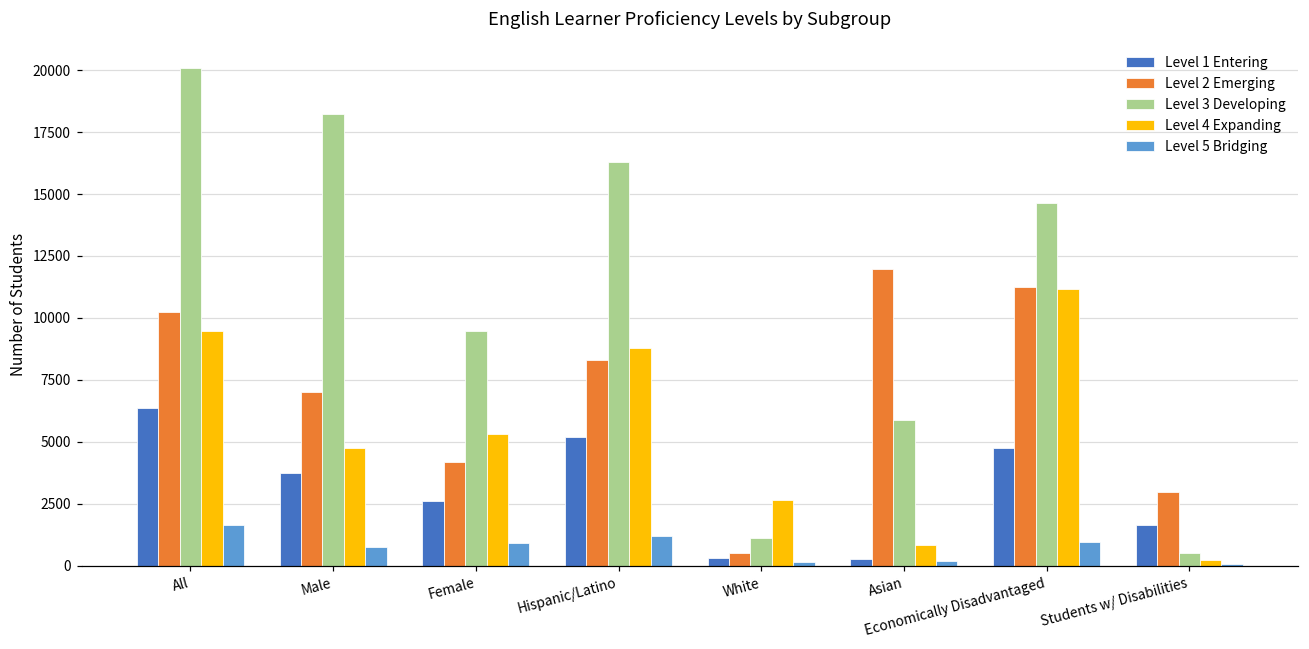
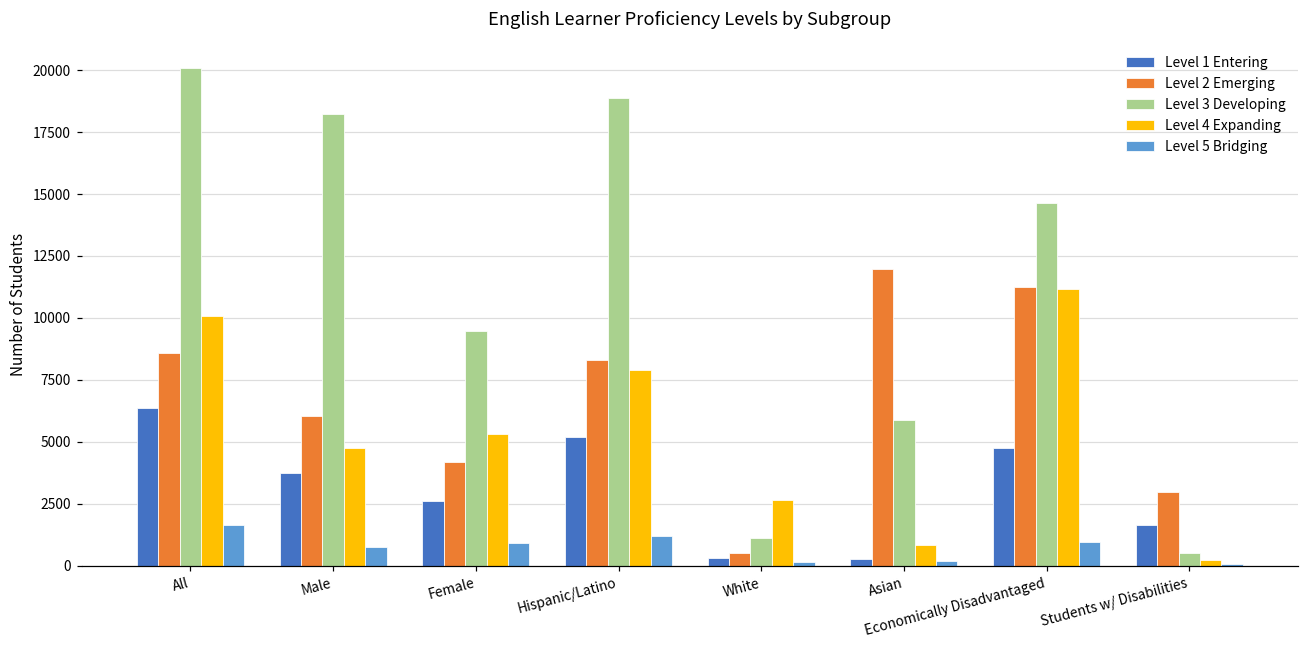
  {
    "Level 2 Emerging": {
-     "All": 10200,
-     "Male": 7000,
+     "All": 8600,
+     "Male": 6000,
      "Female": 4200,
      "Hispanic/Latino": 8300,
      "White": 500,
      "Asian": 12000,
      "Economically Disadvantaged": 11300,
      "Students w/ Disabilities": 3000
    },
    "Level 3 Developing": {
      "All": 20100,
      "Male": 18200,
      "Female": 9500,
-     "Hispanic/Latino": 16300,
+     "Hispanic/Latino": 18900,
      "White": 1100,
      "Asian": 5900,
      "Economically Disadvantaged": 14600,
      "Students w/ Disabilities": 500
    },
    "Level 4 Expanding": {
-     "All": 9500,
+     "All": 10100,
      "Male": 4800,
      "Female": 5300,
-     "Hispanic/Latino": 8800,
+     "Hispanic/Latino": 7900,
      "White": 2700,
      "Asian": 800,
      "Economically Disadvantaged": 11200,
      "Students w/ Disabilities": 200
    }
  }
